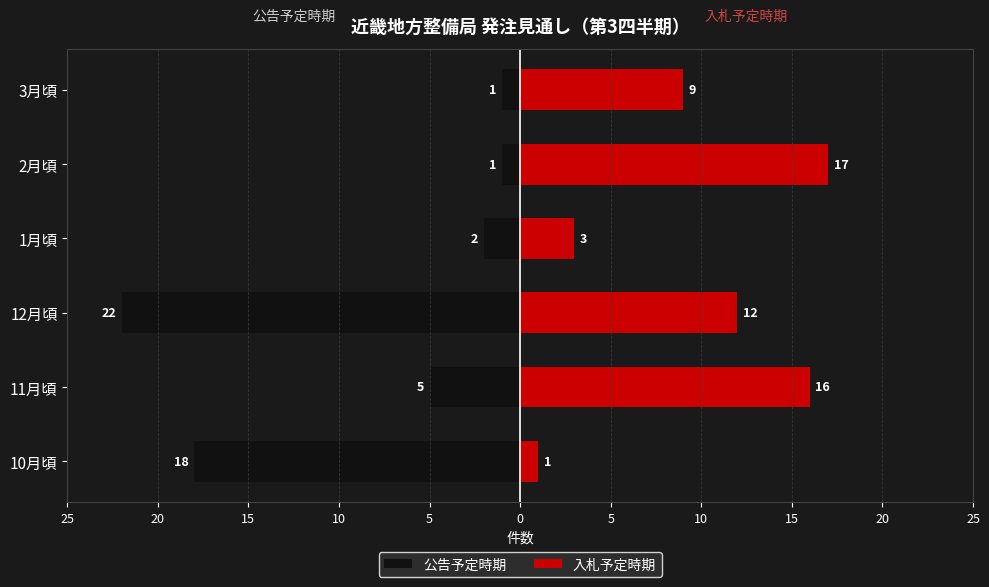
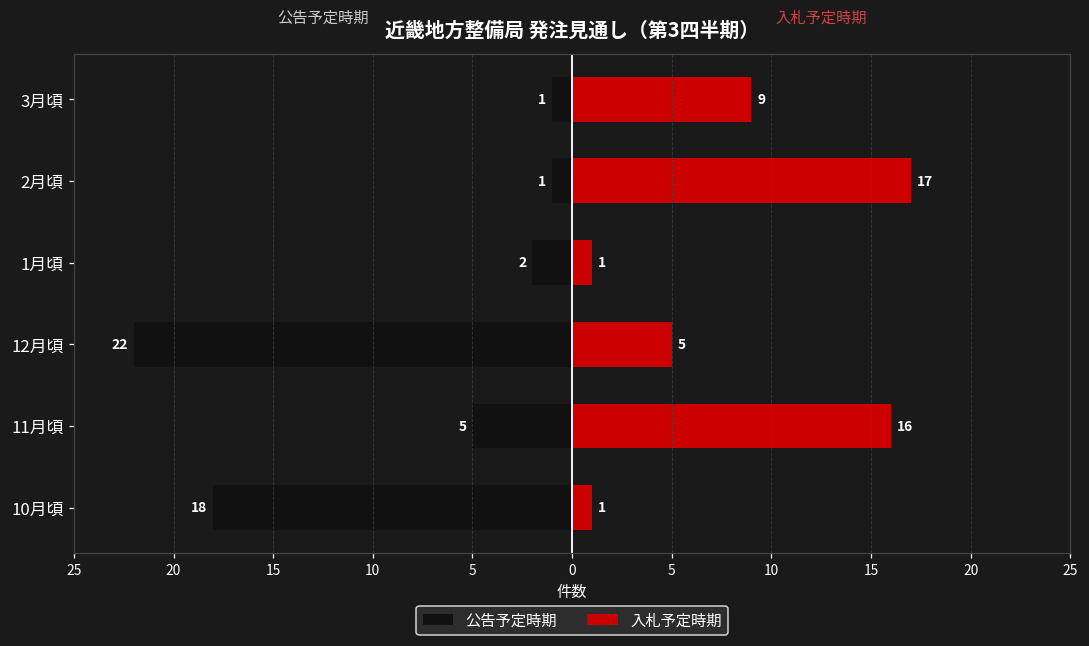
  {
    "入札予定時期": {
      "3月頃": 9,
      "2月頃": 17,
-     "1月頃": 3,
-     "12月頃": 12,
+     "1月頃": 1,
+     "12月頃": 5,
      "11月頃": 16,
      "10月頃": 1
    }
  }
